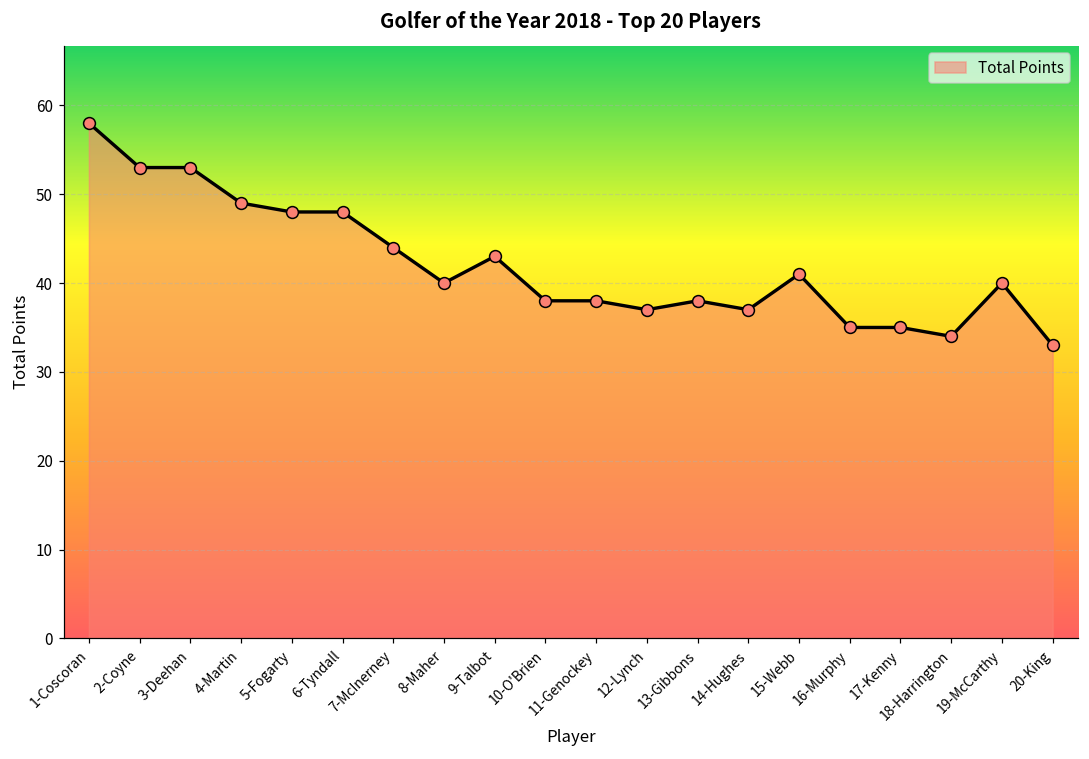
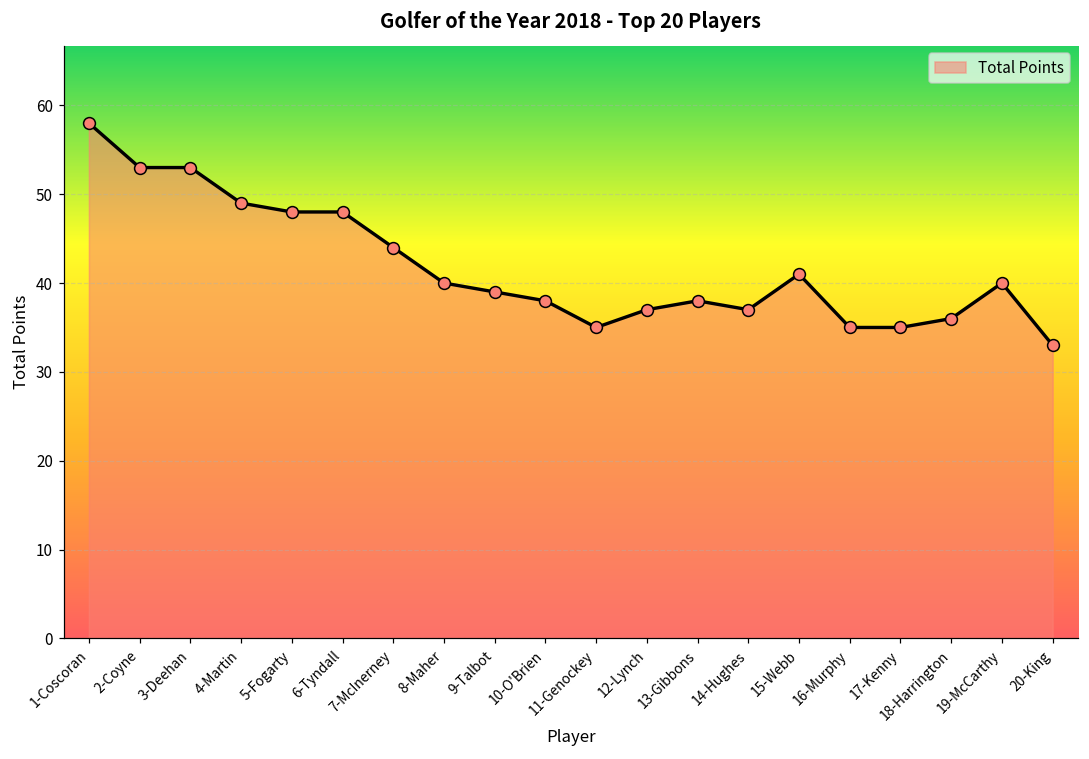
  {
    "1-Coscoran": 58,
    "2-Coyne": 53,
    "3-Deehan": 53,
    "4-Martin": 49,
    "5-Fogarty": 48,
    "6-Tyndall": 48,
    "7-McInerney": 44,
    "8-Maher": 40,
-   "9-Talbot": 43,
+   "9-Talbot": 39,
    "10-O'Brien": 38,
-   "11-Genockey": 38,
+   "11-Genockey": 35,
    "12-Lynch": 37,
    "13-Gibbons": 38,
    "14-Hughes": 37,
    "15-Webb": 41,
    "16-Murphy": 35,
    "17-Kenny": 35,
-   "18-Harrington": 34,
+   "18-Harrington": 36,
    "19-McCarthy": 40,
    "20-King": 33
  }
